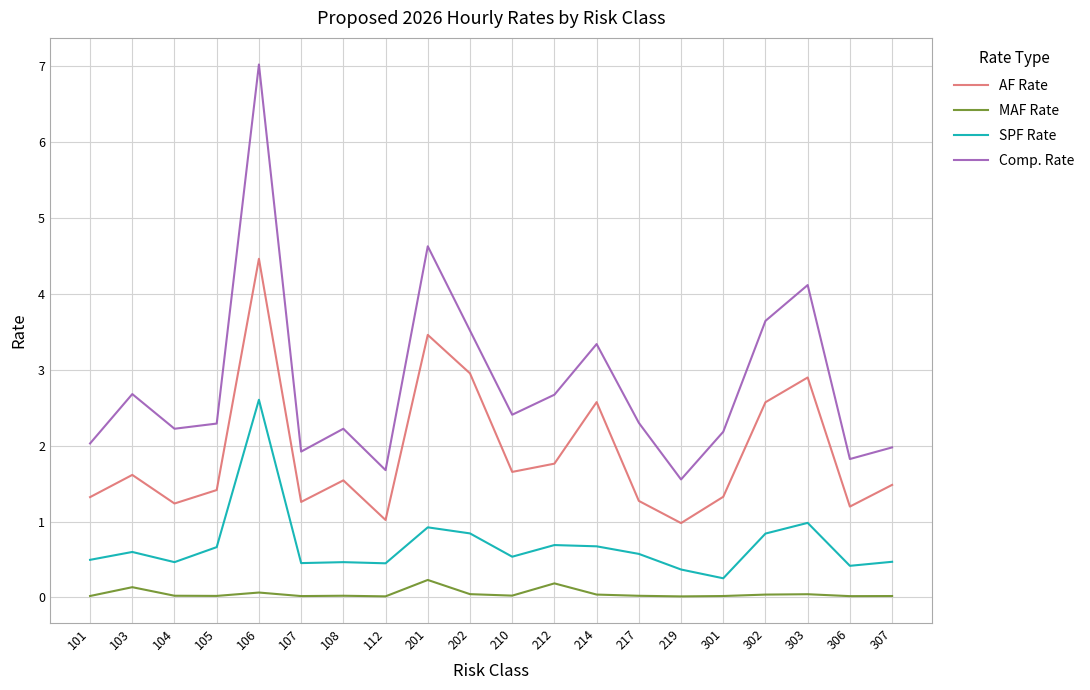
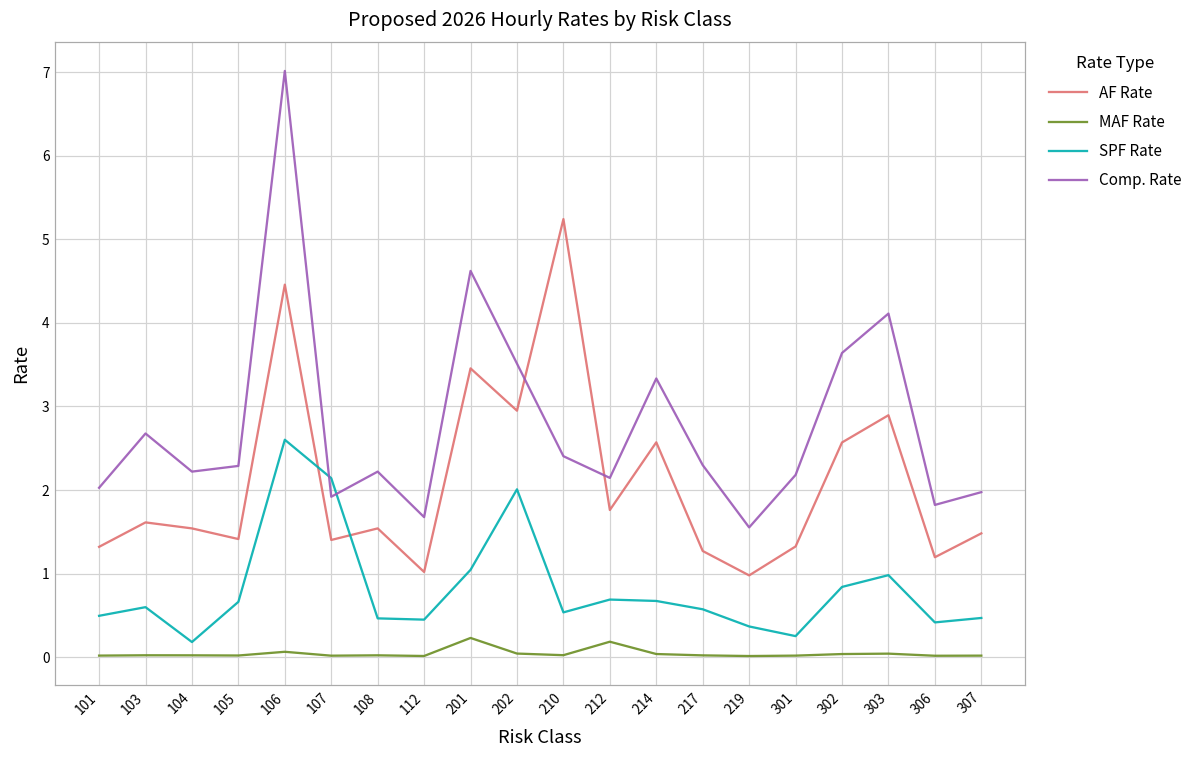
  {
    "AF Rate": {
      "101": 1.3,
      "103": 1.6,
-     "104": 1.2,
+     "104": 1.5,
      "105": 1.4,
      "106": 4.5,
-     "107": 1.3,
+     "107": 1.4,
      "108": 1.5,
      "112": 1.0,
      "201": 3.5,
      "202": 2.9,
-     "210": 1.7,
+     "210": 5.2,
      "212": 1.8,
      "214": 2.6,
      "217": 1.3,
      "219": 1.0,
      "301": 1.3,
      "302": 2.6,
      "303": 2.9,
      "306": 1.2,
      "307": 1.5
    },
    "MAF Rate": {
      "101": 0.0,
-     "103": 0.1,
+     "103": 0.0,
      "104": 0.0,
      "105": 0.0,
      "106": 0.1,
      "107": 0.0,
      "108": 0.0,
      "112": 0.0,
      "201": 0.2,
      "202": 0.0,
      "210": 0.0,
      "212": 0.2,
      "214": 0.0,
      "217": 0.0,
      "219": 0.0,
      "301": 0.0,
      "302": 0.0,
      "303": 0.0,
      "306": 0.0,
      "307": 0.0
    },
    "SPF Rate": {
      "101": 0.5,
      "103": 0.6,
-     "104": 0.5,
+     "104": 0.2,
      "105": 0.7,
      "106": 2.6,
-     "107": 0.5,
+     "107": 2.1,
      "108": 0.5,
      "112": 0.4,
-     "201": 0.9,
-     "202": 0.8,
+     "201": 1.0,
+     "202": 2.0,
      "210": 0.5,
      "212": 0.7,
      "214": 0.7,
      "217": 0.6,
      "219": 0.4,
      "301": 0.3,
      "302": 0.8,
      "303": 1.0,
      "306": 0.4,
      "307": 0.5
    },
    "Comp. Rate": {
      "101": 2.0,
      "103": 2.7,
      "104": 2.2,
      "105": 2.3,
      "106": 7.0,
      "107": 1.9,
      "108": 2.2,
      "112": 1.7,
      "201": 4.6,
      "202": 3.5,
      "210": 2.4,
-     "212": 2.7,
+     "212": 2.1,
      "214": 3.3,
      "217": 2.3,
      "219": 1.6,
      "301": 2.2,
      "302": 3.6,
      "303": 4.1,
      "306": 1.8,
      "307": 2.0
    }
  }
